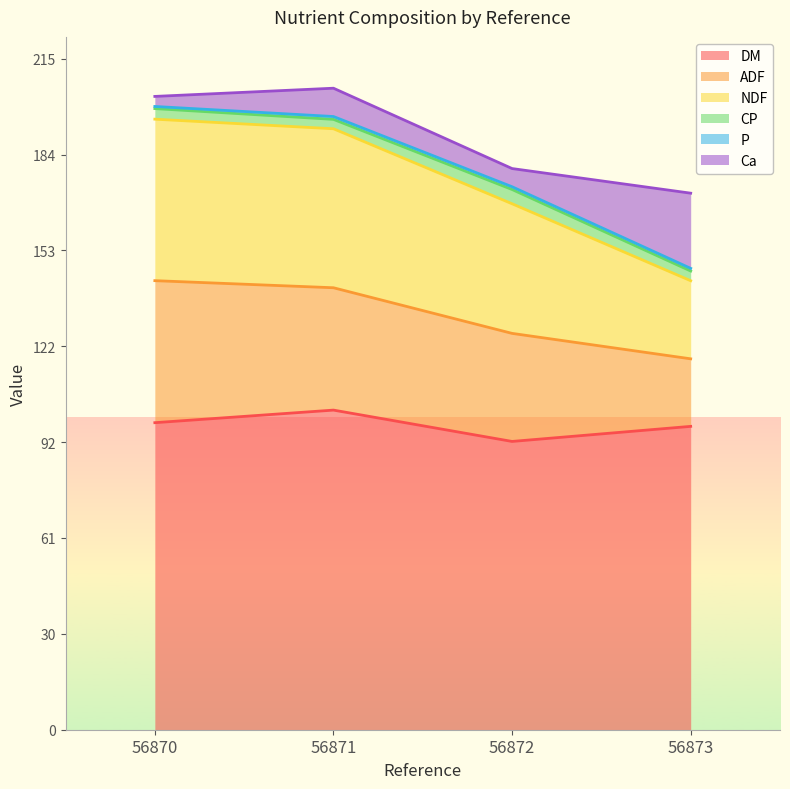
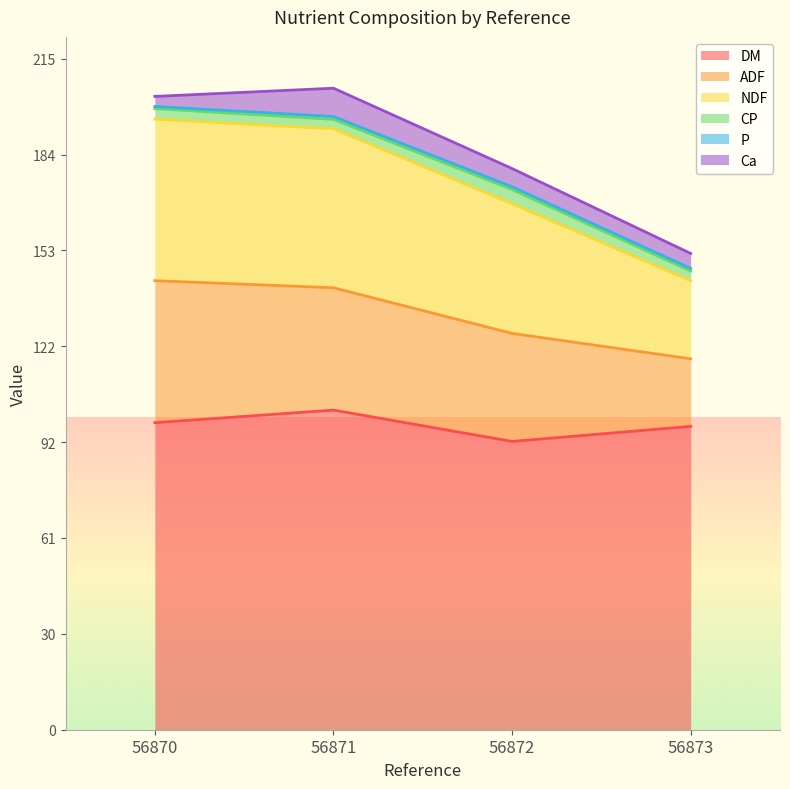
  {
    "DM": {
      "56870": 98,
      "56871": 102,
      "56872": 92,
      "56873": 97
    },
    "CP": {
      "56871": 3,
      "56872": 5,
      "56873": 3
    },
    "P": {
      "56871": 1,
      "56872": 1,
      "56873": 1
    },
    "Ca": {
      "56870": 3,
      "56871": 9,
      "56872": 6,
-     "56873": 24
+     "56873": 5
    }
  }
